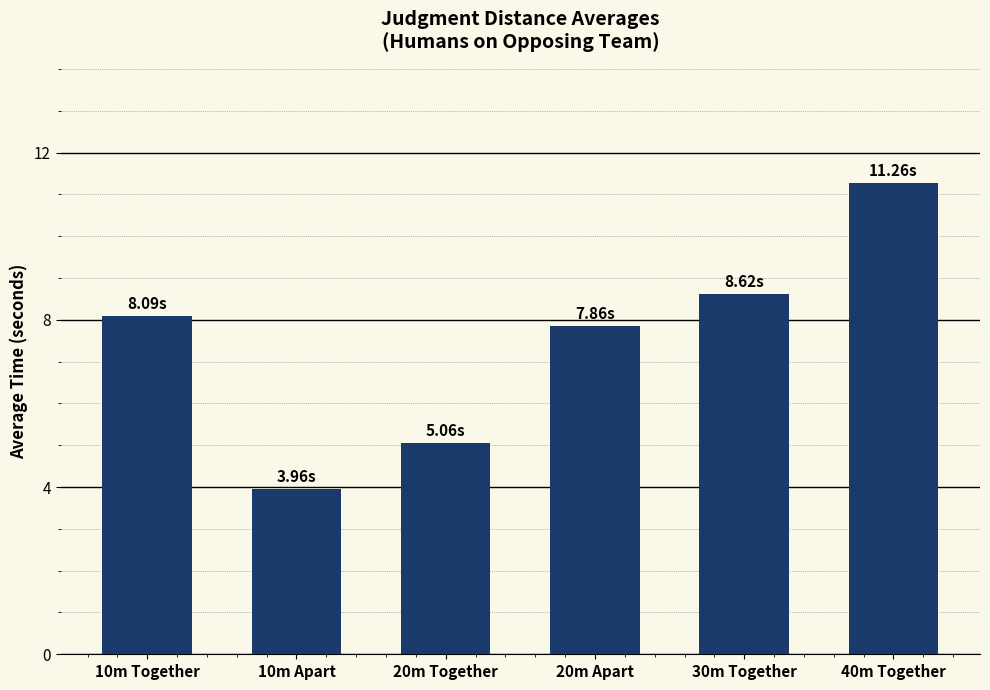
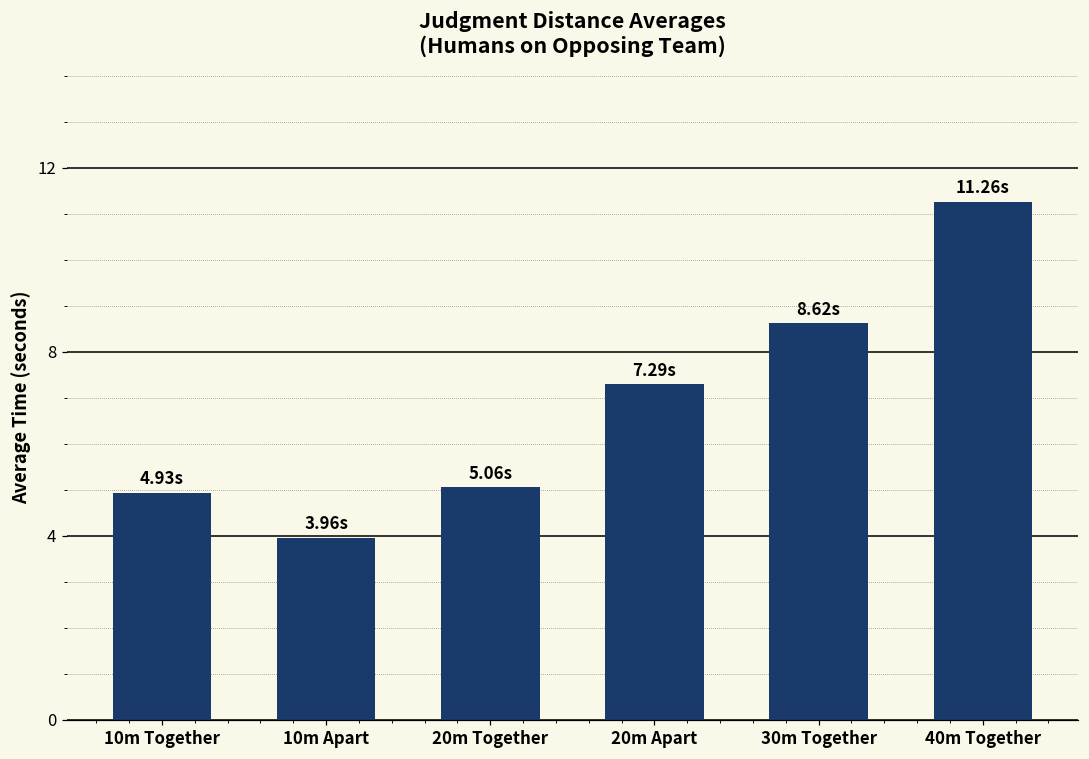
  {
-   "10m Together": "8.09s",
+   "10m Together": "4.93s",
    "10m Apart": "3.96s",
    "20m Together": "5.06s",
-   "20m Apart": "7.86s",
+   "20m Apart": "7.29s",
    "30m Together": "8.62s",
    "40m Together": "11.26s"
  }
